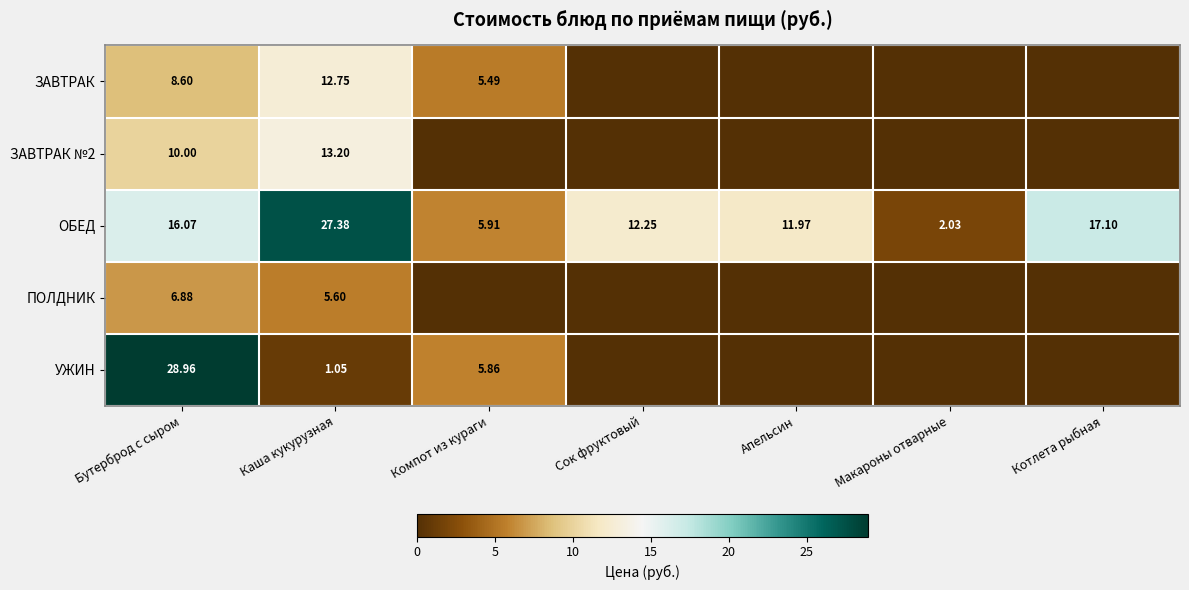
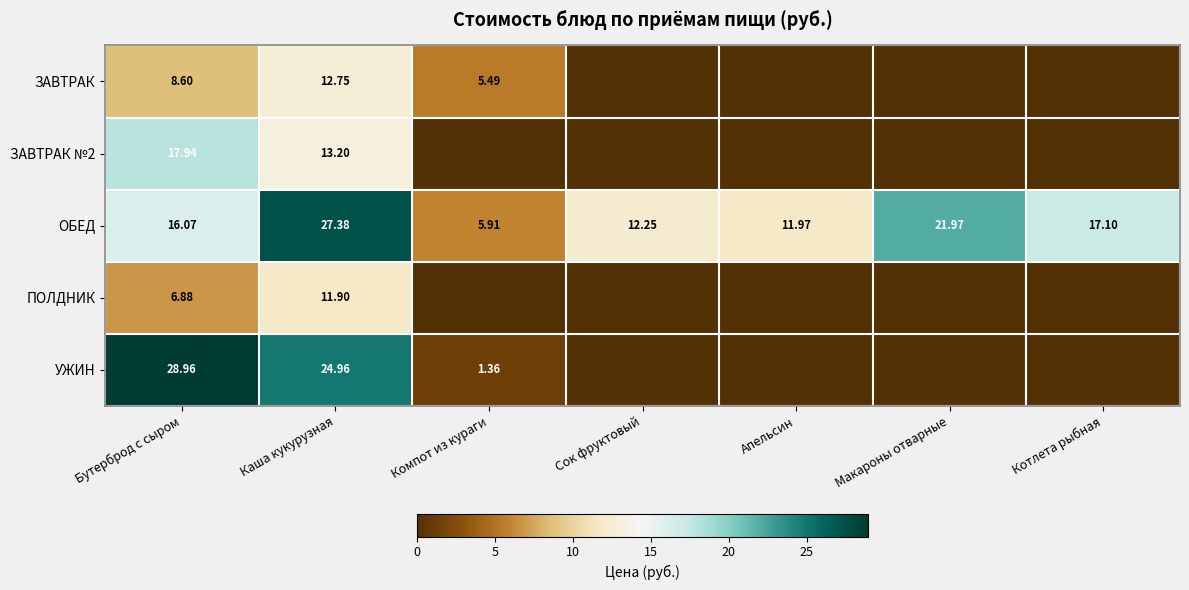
  {
    "ЗАВТРАК": {
      "Бутерброд с сыром": 8.60,
      "Каша кукурузная": 12.75,
      "Компот из кураги": 5.49
    },
    "ЗАВТРАК №2": {
-     "Бутерброд с сыром": 10.00,
+     "Бутерброд с сыром": 17.94,
      "Каша кукурузная": 13.20
    },
    "ОБЕД": {
      "Бутерброд с сыром": 16.07,
      "Каша кукурузная": 27.38,
      "Компот из кураги": 5.91,
      "Сок фруктовый": 12.25,
      "Апельсин": 11.97,
-     "Макароны отварные": 2.03,
+     "Макароны отварные": 21.97,
      "Котлета рыбная": 17.10
    },
    "ПОЛДНИК": {
      "Бутерброд с сыром": 6.88,
-     "Каша кукурузная": 5.60
+     "Каша кукурузная": 11.90
    },
    "УЖИН": {
      "Бутерброд с сыром": 28.96,
-     "Каша кукурузная": 1.05,
-     "Компот из кураги": 5.86
+     "Каша кукурузная": 24.96,
+     "Компот из кураги": 1.36
    }
  }
